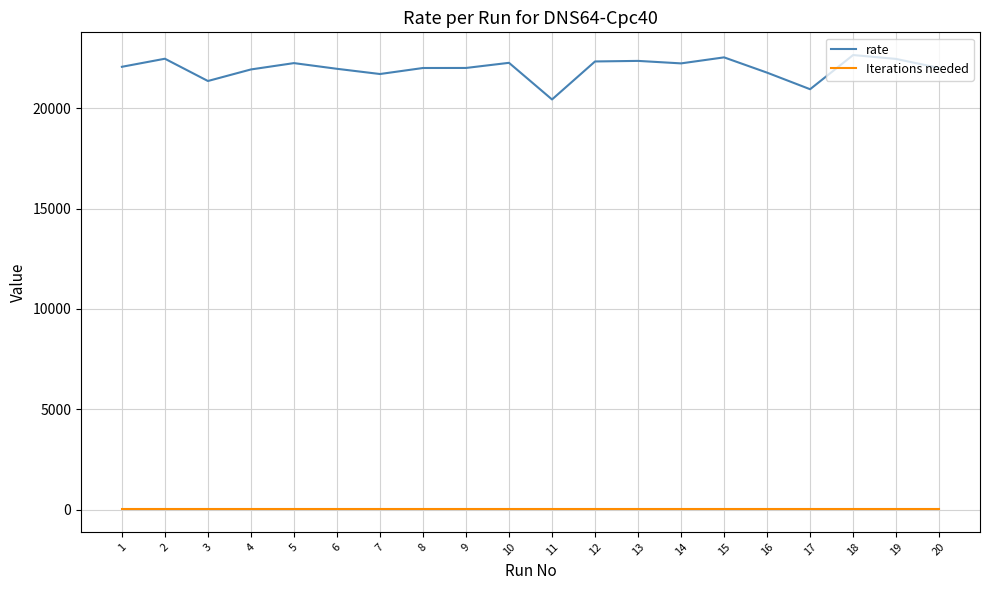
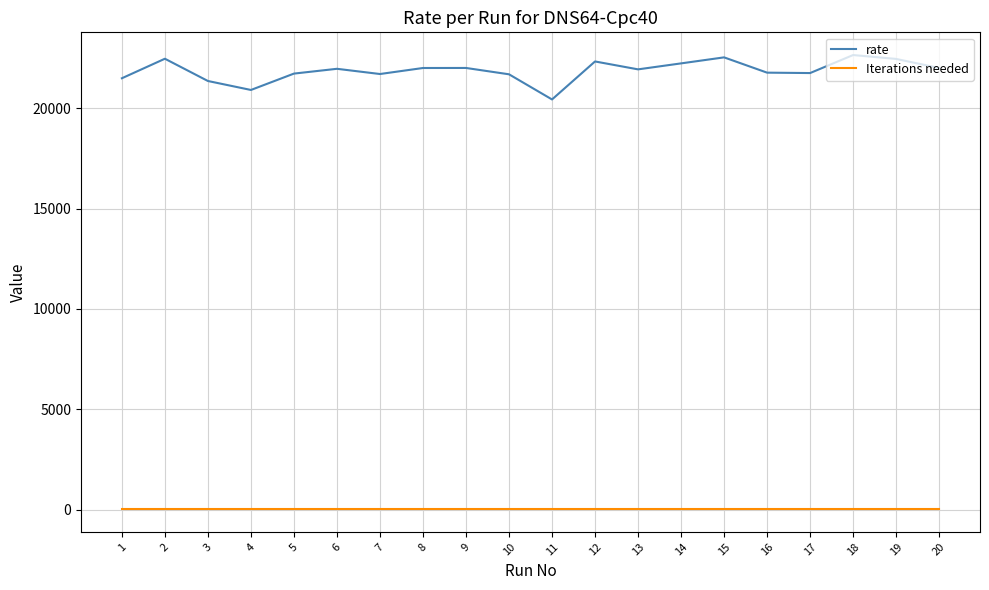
  {
    "rate": {
-     "1": 22100,
+     "1": 21500,
      "2": 22500,
      "3": 21400,
-     "4": 21900,
-     "5": 22300,
+     "4": 20900,
+     "5": 21700,
      "6": 22000,
      "7": 21700,
      "8": 22000,
      "9": 22000,
-     "10": 22300,
+     "10": 21700,
      "11": 20400,
      "12": 22300,
-     "13": 22400,
+     "13": 21900,
      "14": 22200,
      "15": 22500,
      "16": 21800,
-     "17": 21000
+     "17": 21800
    },
    "Iterations needed": {
      "1": 0,
      "2": 0,
      "3": 0,
      "4": 0,
      "5": 0,
      "6": 0,
      "7": 0,
      "8": 0,
      "9": 0,
      "10": 0,
      "11": 0,
      "12": 0,
      "13": 0,
      "14": 0,
      "15": 0,
      "16": 0,
      "17": 0,
      "18": 0,
      "19": 0,
      "20": 0
    }
  }
